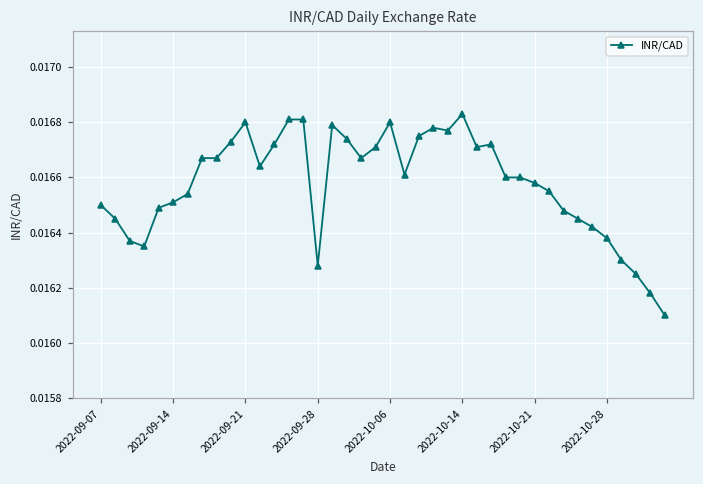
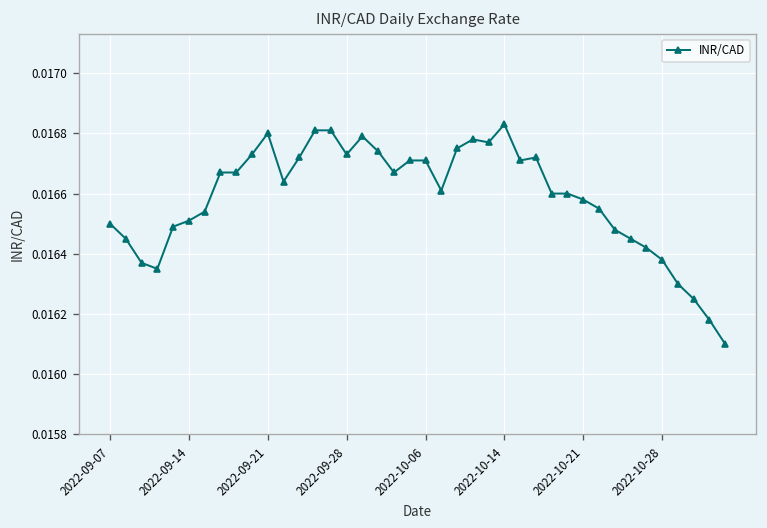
  {
    "2022-09-07": 0.01650,
    "2022-09-14": 0.01651,
    "2022-09-21": 0.01680,
-   "2022-09-28": 0.01628,
-   "2022-10-06": 0.01680,
+   "2022-09-28": 0.01673,
+   "2022-10-06": 0.01671,
    "2022-10-14": 0.01683,
    "2022-10-21": 0.01658,
    "2022-10-28": 0.01638
  }
